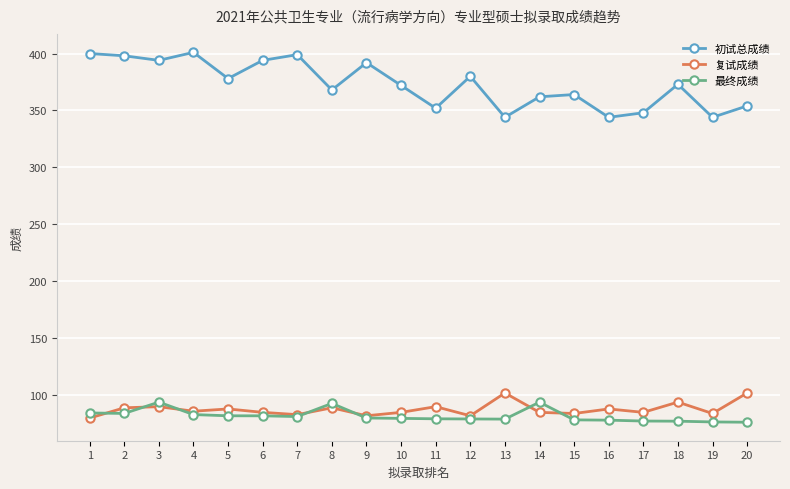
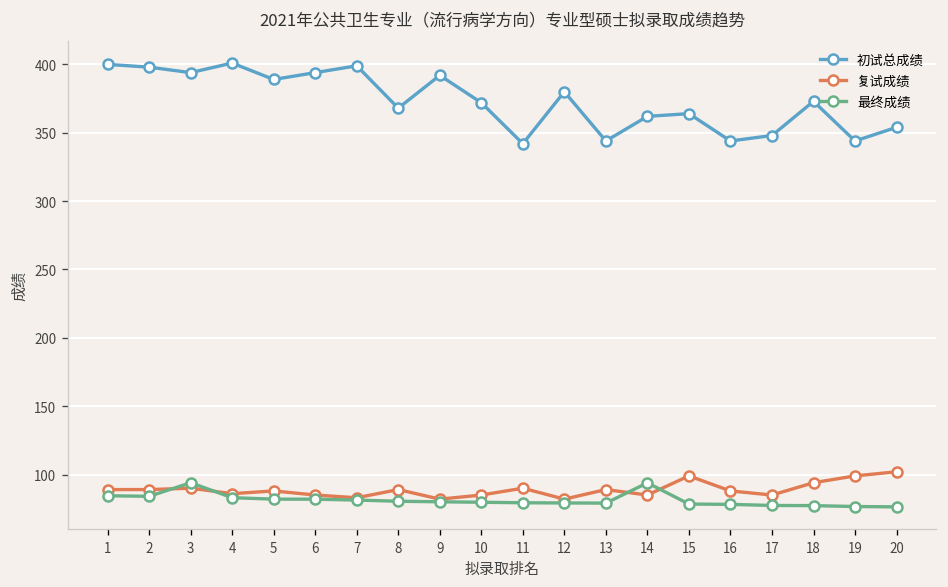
  {
    "初试总成绩": {
      "1": 400,
      "2": 398,
      "3": 394,
      "4": 401,
-     "5": 378,
+     "5": 389,
      "6": 394,
      "7": 399,
      "8": 368,
      "9": 392,
      "10": 372,
-     "11": 352,
+     "11": 342,
      "12": 380,
      "13": 344,
      "14": 362,
      "15": 364,
      "16": 344,
      "17": 348,
      "18": 373,
      "19": 344,
      "20": 354
    },
    "复试成绩": {
-     "1": 80,
+     "1": 89,
      "2": 89,
      "3": 90,
      "4": 86,
      "5": 88,
      "6": 85,
      "8": 89,
      "10": 85,
      "11": 90,
      "12": 82,
-     "13": 102,
+     "13": 89,
      "14": 85,
-     "15": 84,
+     "15": 99,
      "16": 88,
      "17": 85,
      "18": 94,
-     "19": 84,
+     "19": 99,
      "20": 102
    },
    "最终成绩": {
      "1": 84,
      "2": 84,
      "3": 94,
      "4": 83,
      "5": 82,
      "6": 82,
-     "8": 93,
+     "8": 80,
      "10": 80,
      "11": 79,
      "12": 79,
      "13": 79,
      "14": 94,
      "15": 78,
      "16": 78,
      "17": 77,
      "18": 77,
      "19": 77,
      "20": 76
    }
  }
